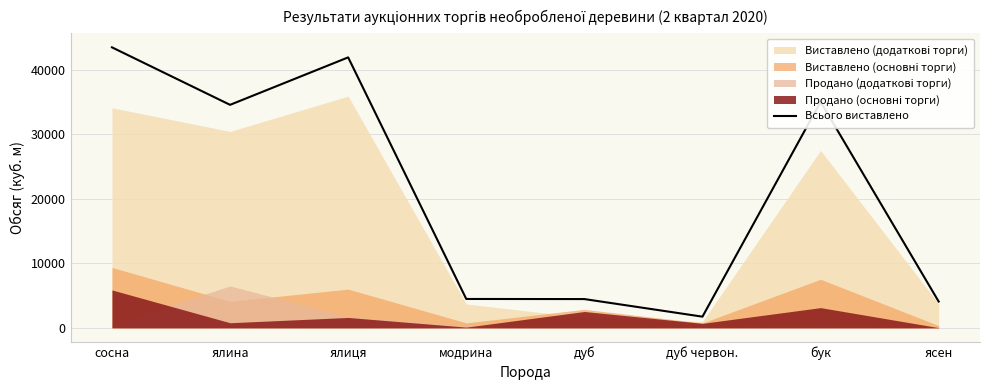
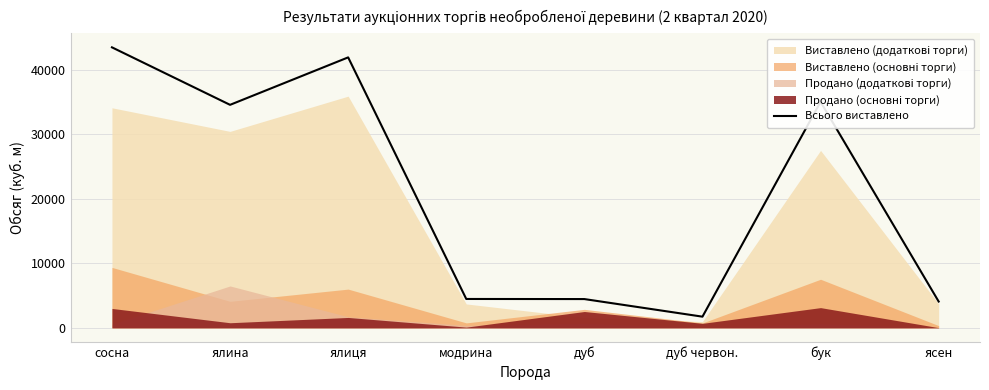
  {
    "Всього виставлено": {
      "сосна": 43000,
      "ялина": 35000,
      "ялиця": 42000,
      "модрина": 4000,
      "дуб": 4000,
      "дуб червон.": 2000
    },
    "Продано (основні торги)": {
-     "сосна": 6000,
+     "сосна": 3000,
      "ялина": 1000,
      "бук": 3000
    }
  }
